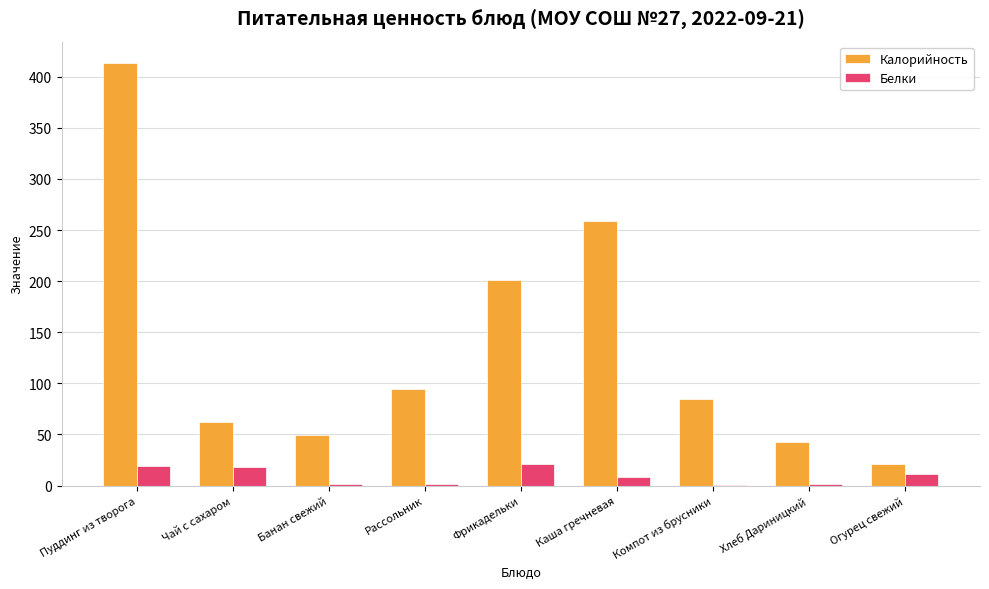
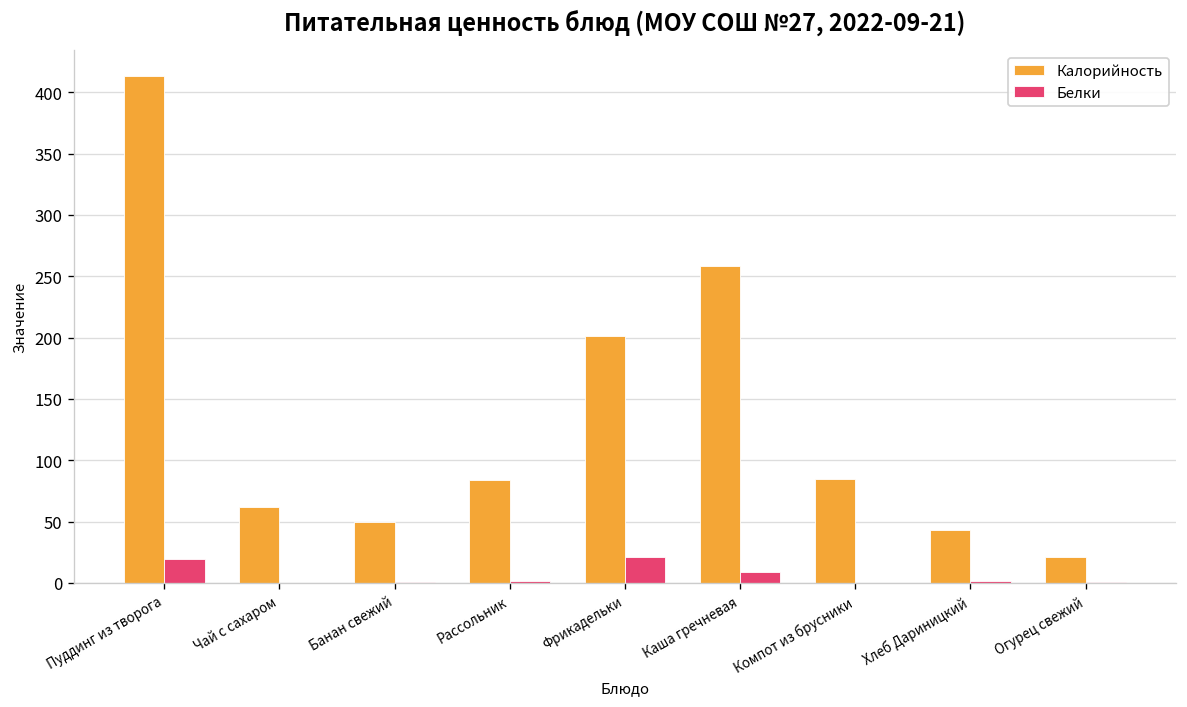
  {
    "Калорийность": {
      "Пуддинг из творога": 414,
      "Чай с сахаром": 62,
      "Банан свежий": 49,
-     "Рассольник": 94,
+     "Рассольник": 84,
      "Фрикадельки": 202,
      "Каша гречневая": 258,
      "Компот из брусники": 85,
      "Хлеб Дариницкий": 43,
      "Огурец свежий": 21
    },
    "Белки": {
      "Пуддинг из творога": 19,
-     "Чай с сахаром": 18,
+     "Чай с сахаром": 0,
      "Фрикадельки": 21,
      "Каша гречневая": 9,
-     "Огурец свежий": 11
+     "Огурец свежий": 1
    }
  }
